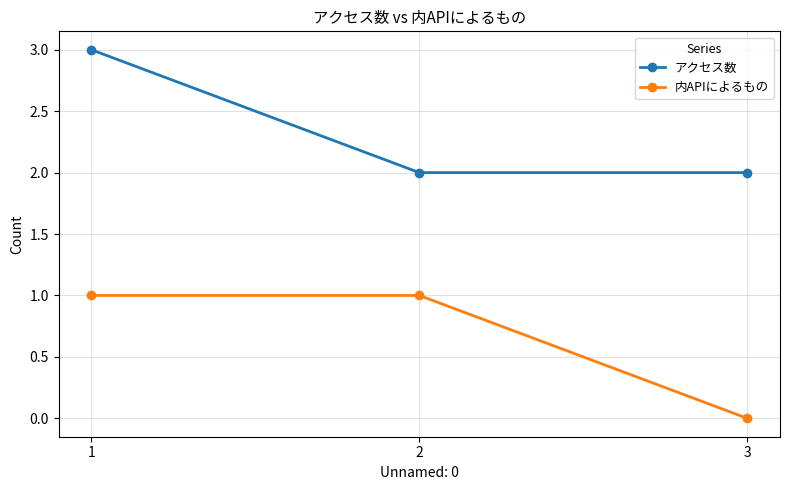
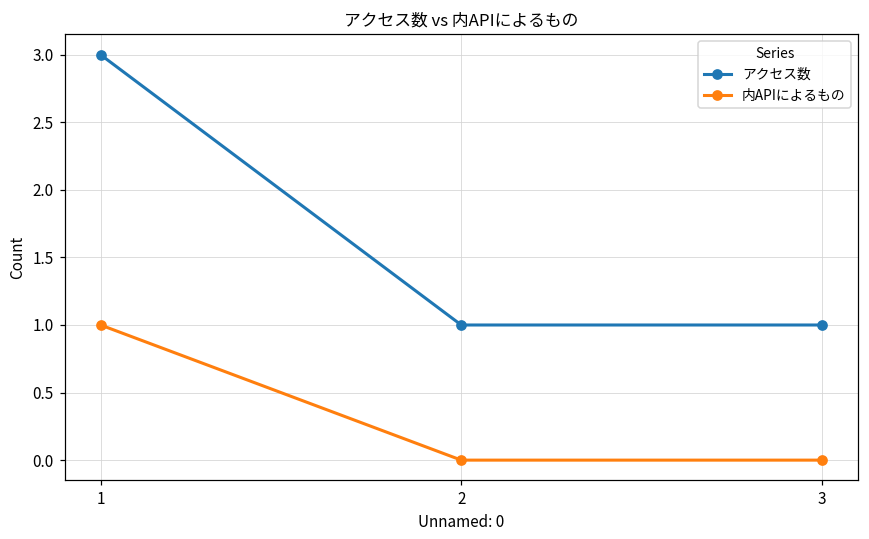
  {
    "アクセス数": {
      "1": 3,
-     "2": 2,
-     "3": 2
+     "2": 1,
+     "3": 1
    },
    "内APIによるもの": {
      "1": 1,
-     "2": 1,
+     "2": 0,
      "3": 0
    }
  }
